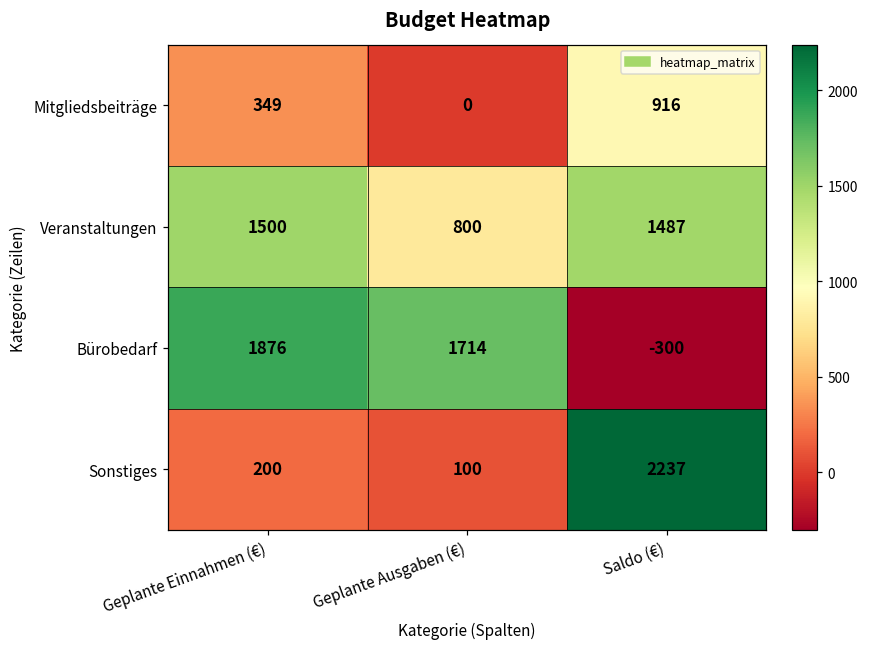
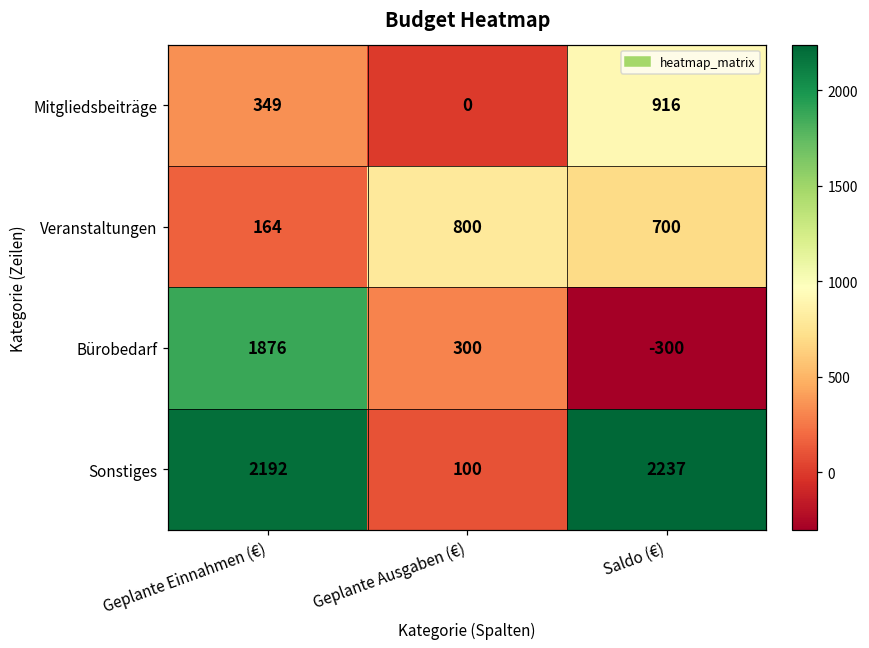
  {
    "Mitgliedsbeiträge": {
      "Geplante Einnahmen (€)": 349,
      "Geplante Ausgaben (€)": 0,
      "Saldo (€)": 916
    },
    "Veranstaltungen": {
-     "Geplante Einnahmen (€)": 1500,
+     "Geplante Einnahmen (€)": 164,
      "Geplante Ausgaben (€)": 800,
-     "Saldo (€)": 1487
+     "Saldo (€)": 700
    },
    "Bürobedarf": {
      "Geplante Einnahmen (€)": 1876,
-     "Geplante Ausgaben (€)": 1714,
+     "Geplante Ausgaben (€)": 300,
      "Saldo (€)": -300
    },
    "Sonstiges": {
-     "Geplante Einnahmen (€)": 200,
+     "Geplante Einnahmen (€)": 2192,
      "Geplante Ausgaben (€)": 100,
      "Saldo (€)": 2237
    }
  }
